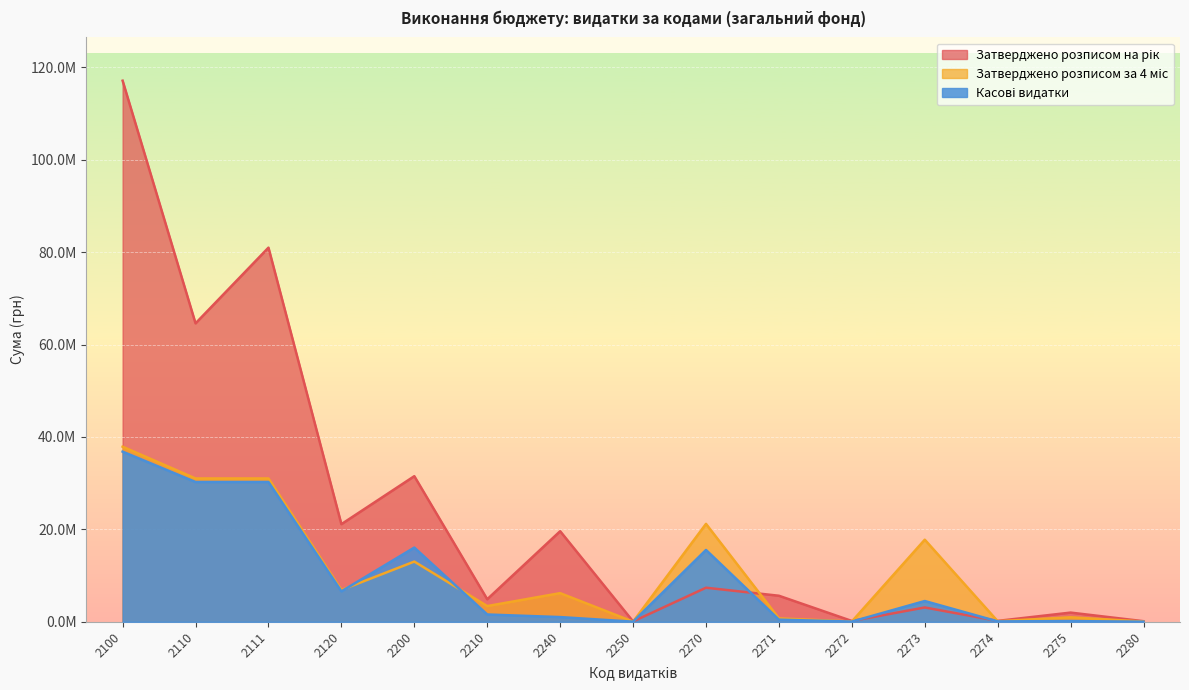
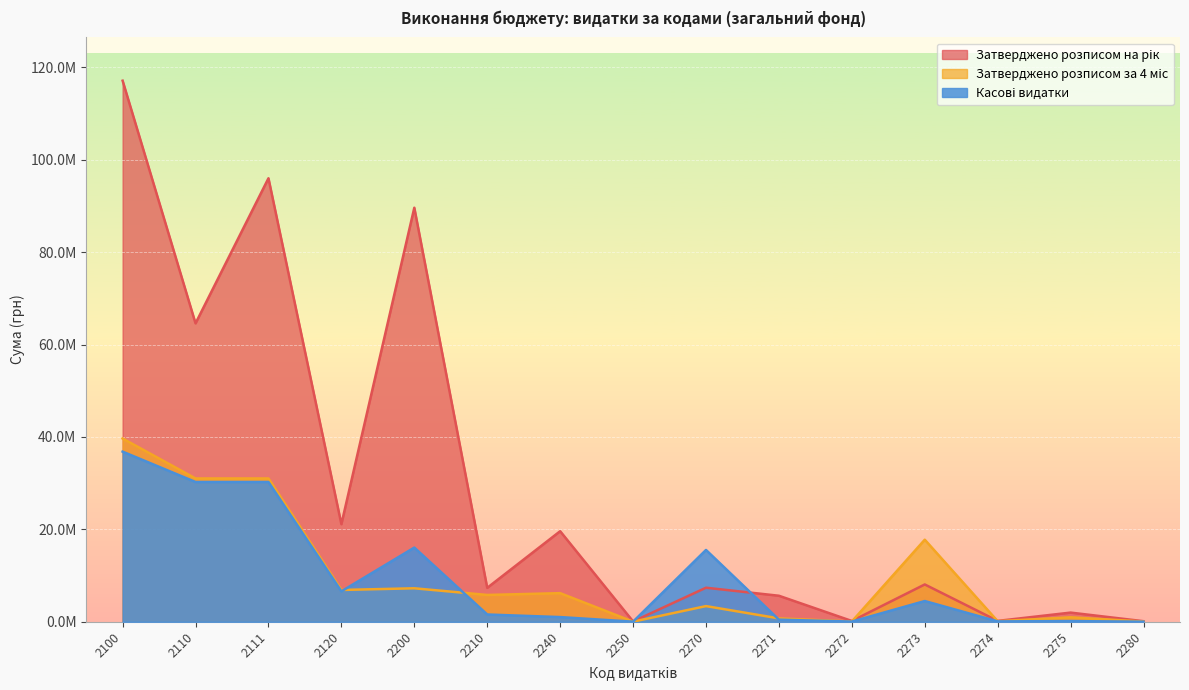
  {
    "Затверджено розписом на рік": {
      "2100": 117000000,
      "2110": 65000000,
-     "2111": 81000000,
+     "2111": 96000000,
      "2120": 21000000,
-     "2200": 32000000,
-     "2210": 5000000,
+     "2200": 90000000,
+     "2210": 7000000,
      "2240": 20000000,
      "2270": 7000000,
      "2271": 6000000,
-     "2273": 3000000,
+     "2273": 8000000,
      "2275": 2000000
    },
    "Затверджено розписом за 4 міс": {
-     "2100": 38000000,
+     "2100": 40000000,
      "2110": 31000000,
      "2111": 31000000,
-     "2200": 13000000,
-     "2210": 3000000,
+     "2200": 7000000,
+     "2210": 6000000,
      "2240": 6000000,
-     "2270": 21000000,
+     "2270": 3000000,
      "2273": 18000000,
      "2275": 1000000
    },
    "Касові видатки": {
      "2100": 37000000,
      "2110": 30000000,
      "2111": 30000000,
      "2200": 16000000,
      "2210": 2000000,
      "2240": 1000000,
      "2270": 16000000,
      "2273": 4000000,
      "2275": 0
    }
  }
